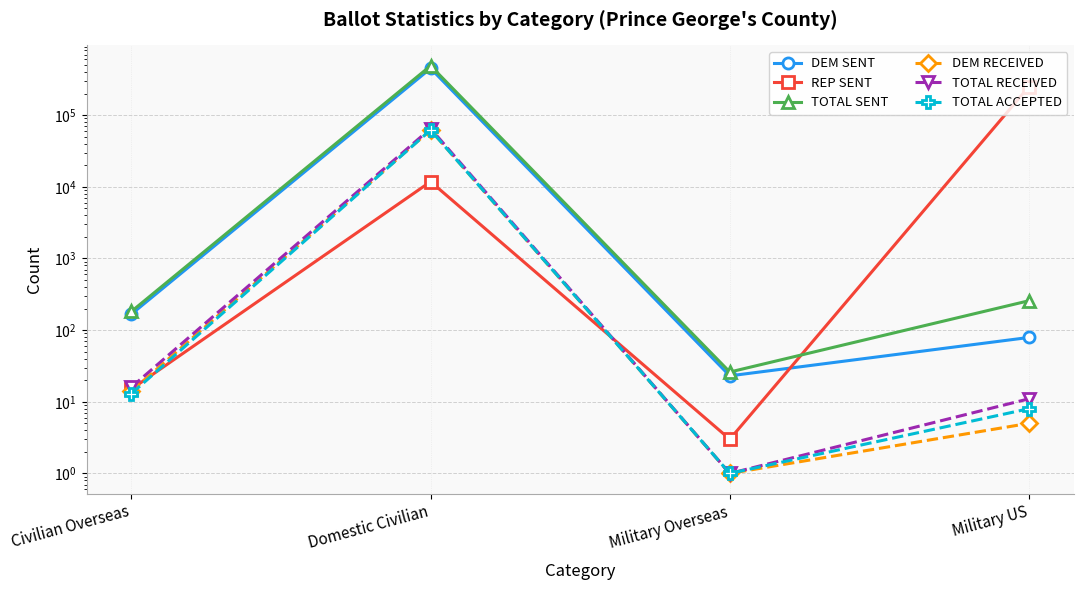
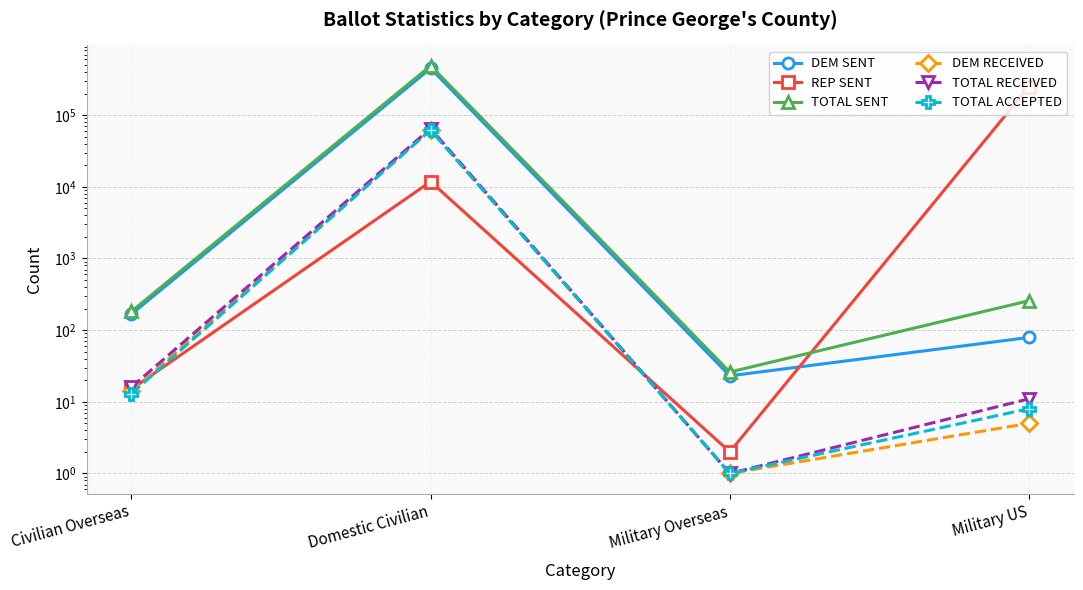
  {
    "REP SENT": {
      "Domestic Civilian": 12000,
-     "Military Overseas": 3
+     "Military Overseas": 2
    },
    "TOTAL SENT": {
      "Civilian Overseas": 180,
      "Domestic Civilian": 500000,
      "Military Overseas": 26,
      "Military US": 260
    },
    "DEM RECEIVED": {
      "Military US": 5
    },
    "TOTAL RECEIVED": {
      "Military US": 11
    }
  }
